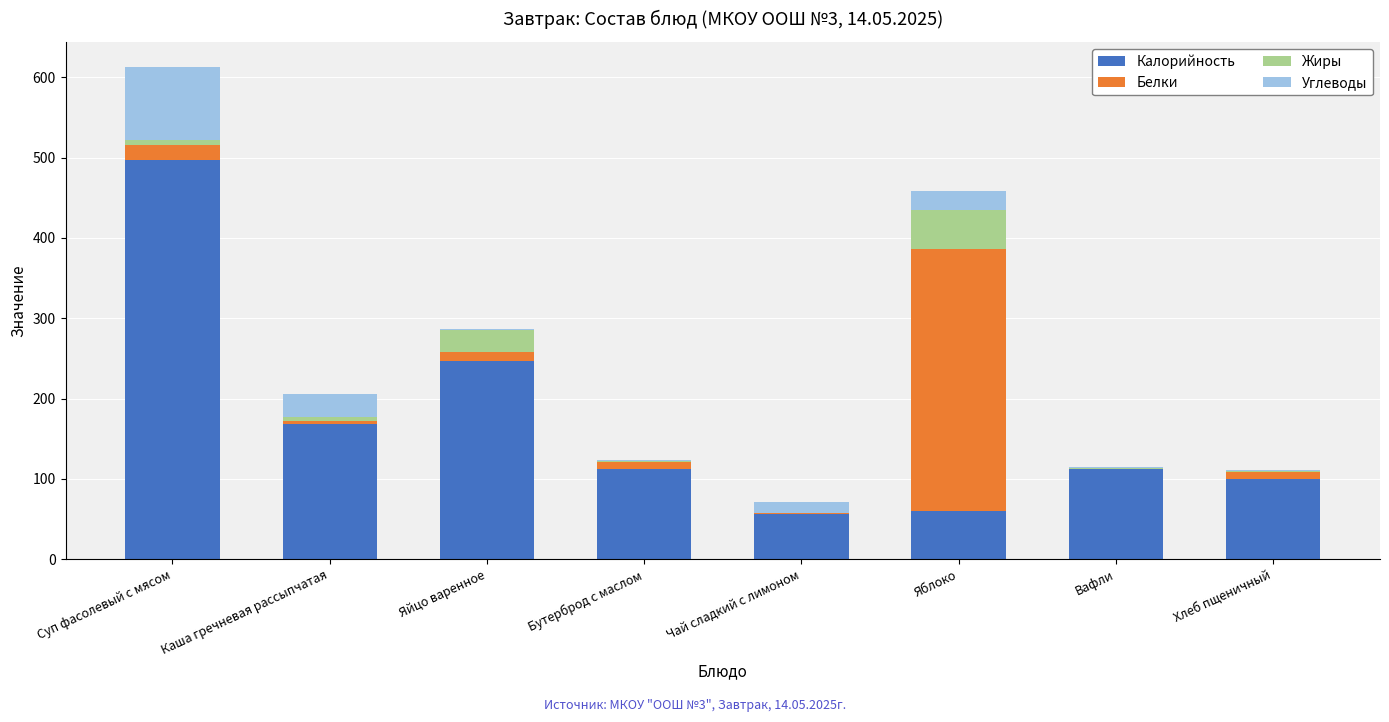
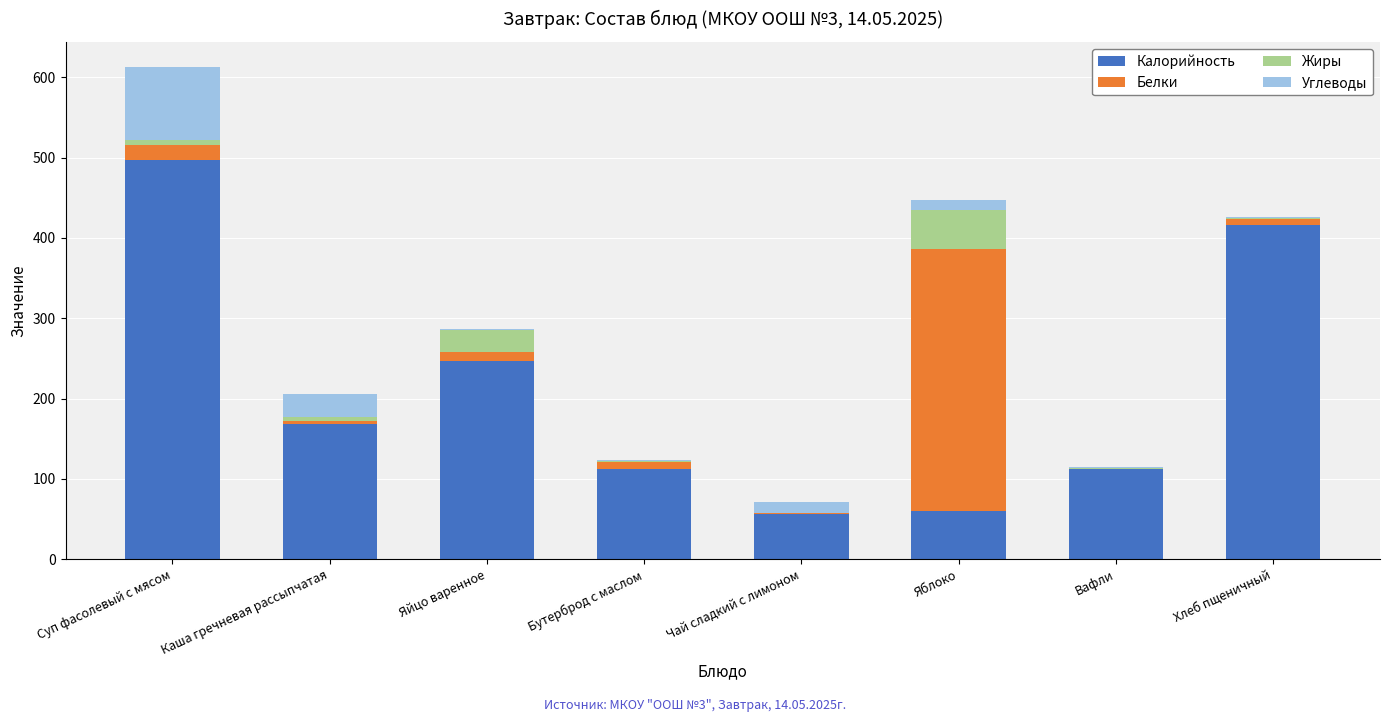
  {
    "Калорийность": {
      "Суп фасолевый с мясом": 500,
      "Каша гречневая рассыпчатая": 170,
      "Яйцо варенное": 250,
      "Бутерброд с маслом": 110,
      "Чай сладкий с лимоном": 60,
      "Яблоко": 60,
      "Вафли": 110,
-     "Хлеб пщеничный": 100
+     "Хлеб пщеничный": 420
    },
    "Белки": {
      "Суп фасолевый с мясом": 20,
      "Каша гречневая рассыпчатая": 0,
      "Яйцо варенное": 10,
      "Бутерброд с маслом": 10,
      "Яблоко": 330,
      "Вафли": 0,
      "Хлеб пщеничный": 10
    },
    "Жиры": {
      "Суп фасолевый с мясом": 10,
      "Каша гречневая рассыпчатая": 0,
      "Яйцо варенное": 30,
      "Чай сладкий с лимоном": 0,
      "Яблоко": 50
    },
    "Углеводы": {
      "Суп фасолевый с мясом": 90,
      "Каша гречневая рассыпчатая": 30,
      "Чай сладкий с лимоном": 10,
-     "Яблоко": 20
+     "Яблоко": 10
    }
  }
